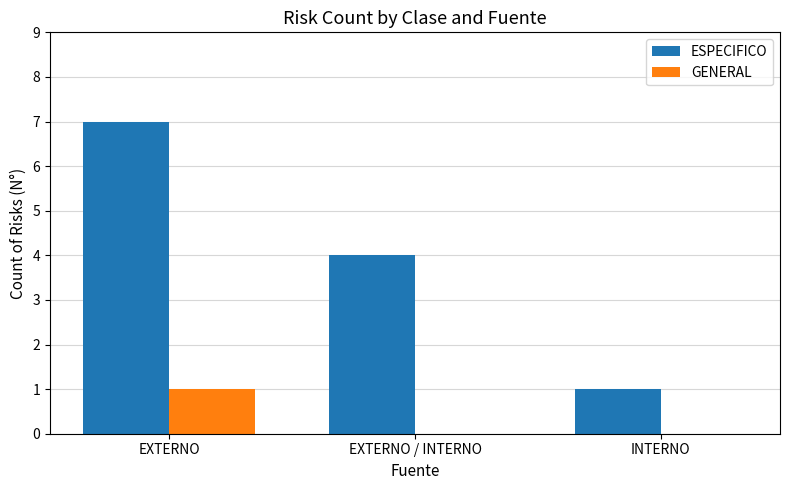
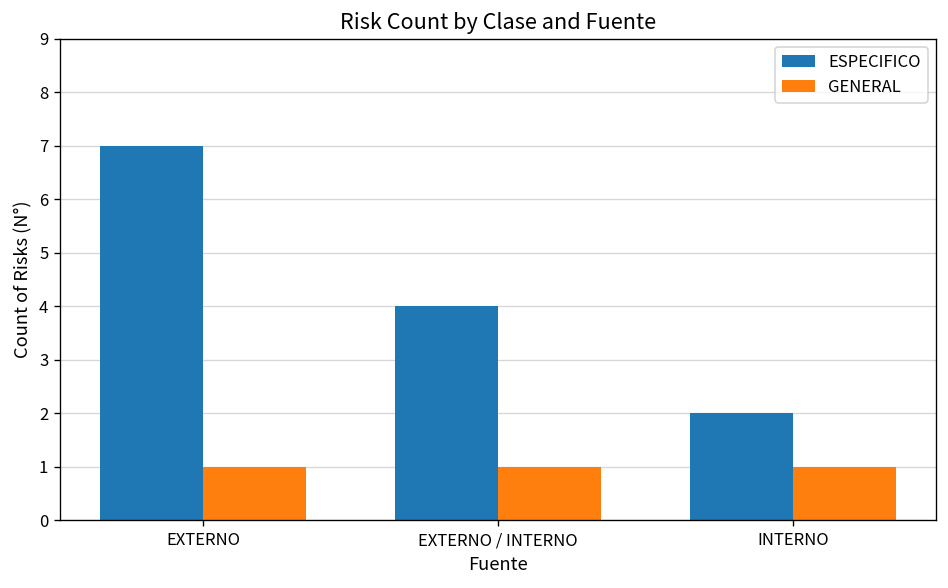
  {
    "ESPECIFICO": {
      "EXTERNO": 7,
      "EXTERNO / INTERNO": 4,
-     "INTERNO": 1
+     "INTERNO": 2
    },
    "GENERAL": {
      "EXTERNO": 1,
-     "EXTERNO / INTERNO": 0,
-     "INTERNO": 0
+     "EXTERNO / INTERNO": 1,
+     "INTERNO": 1
    }
  }
